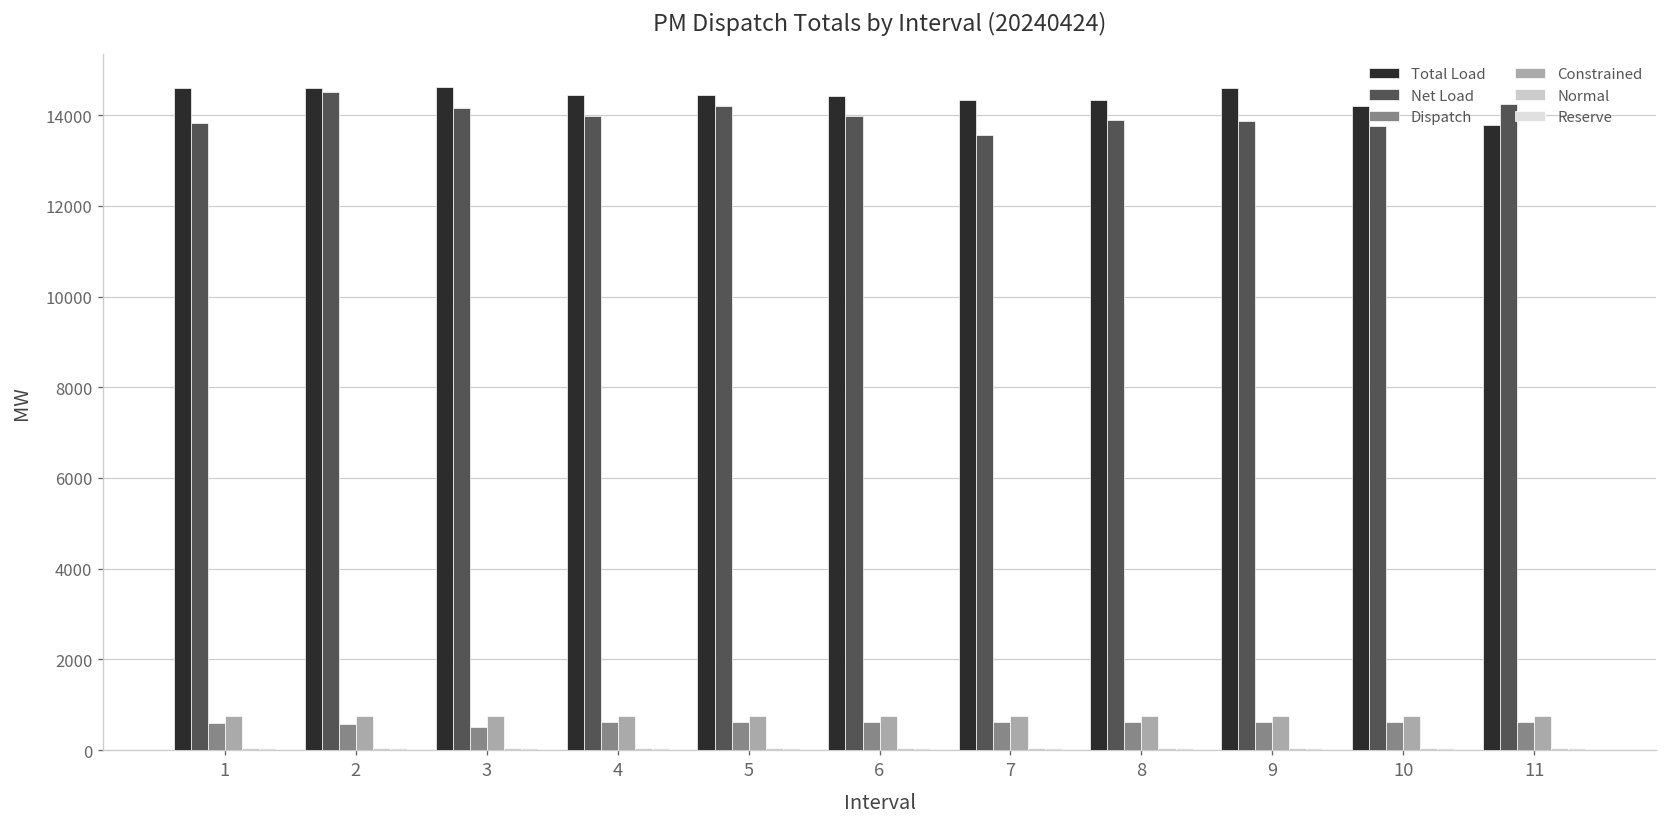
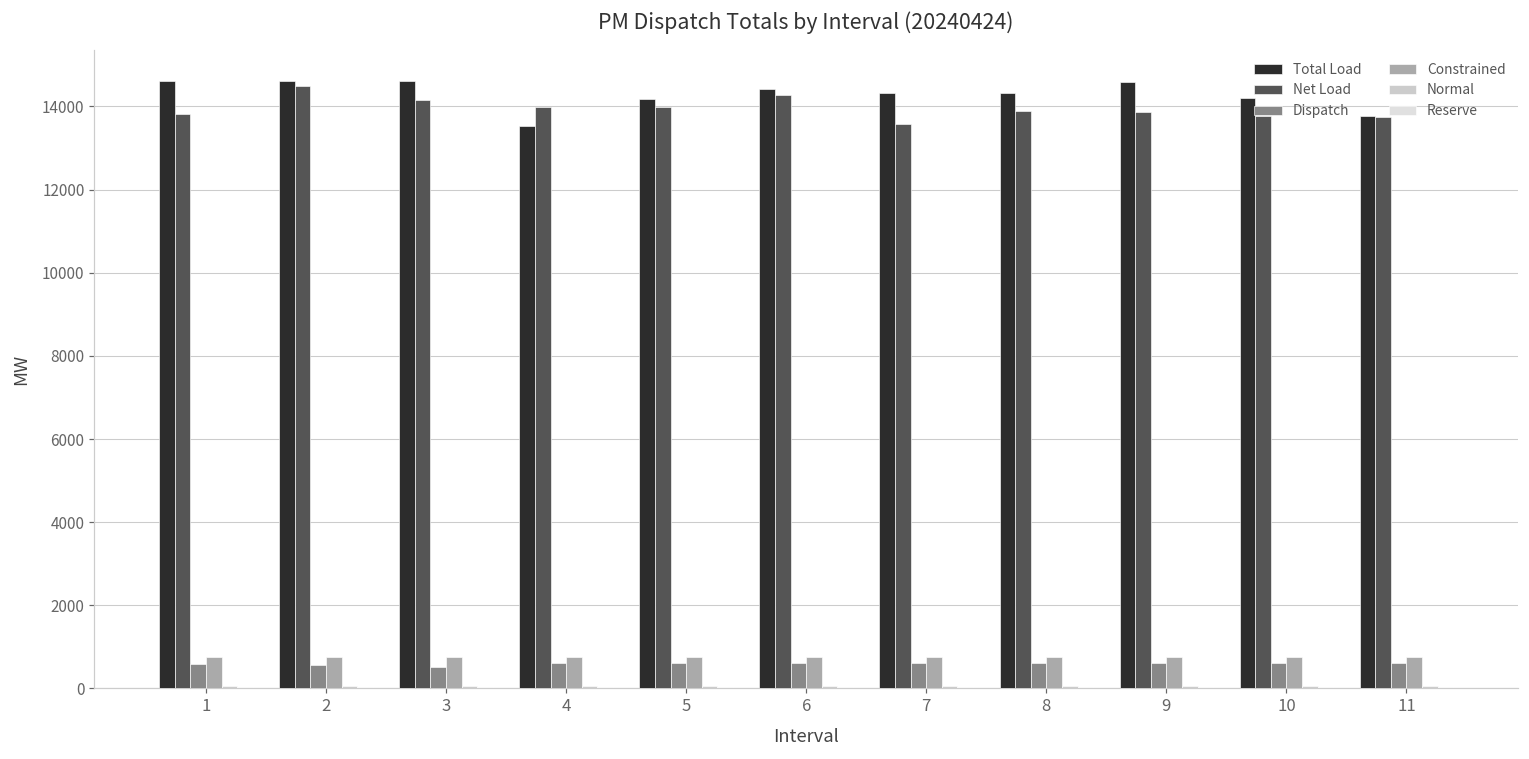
  {
    "Total Load": {
      "1": 14600,
      "2": 14600,
      "3": 14600,
-     "4": 14400,
-     "5": 14400,
+     "4": 13500,
+     "5": 14200,
      "6": 14400,
      "7": 14300,
      "8": 14300,
      "9": 14600,
      "10": 14200,
      "11": 13800
    },
    "Net Load": {
      "1": 13800,
      "2": 14500,
      "3": 14200,
      "4": 14000,
-     "5": 14200,
-     "6": 14000,
+     "5": 14000,
+     "6": 14300,
      "7": 13600,
      "8": 13900,
      "9": 13900,
      "10": 13800,
-     "11": 14200
+     "11": 13800
    }
  }
